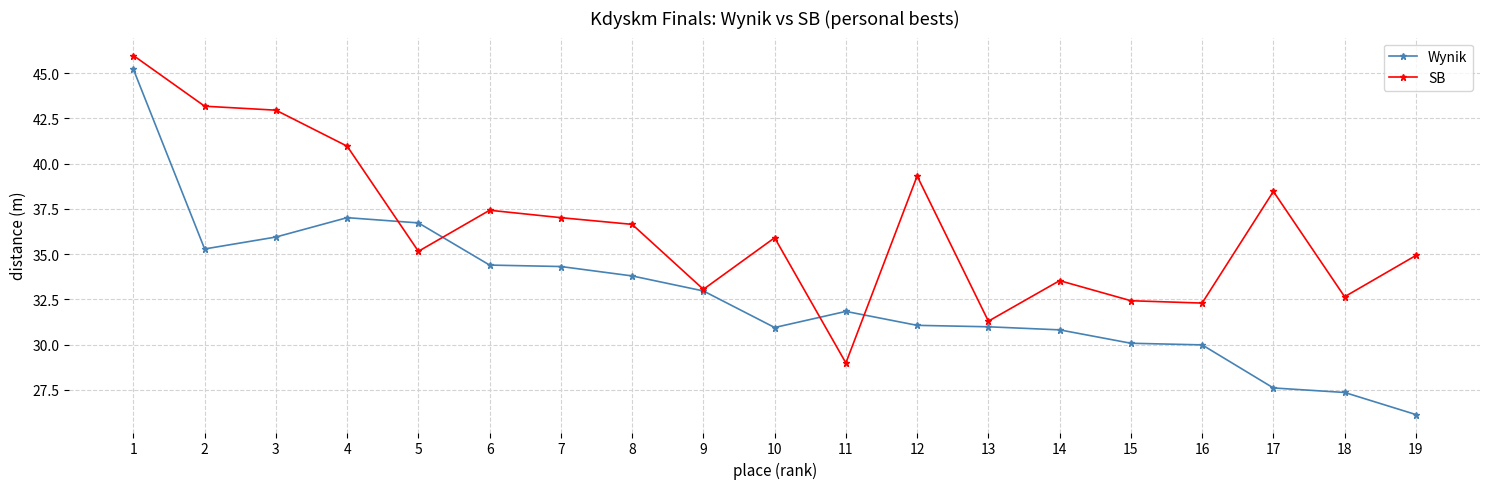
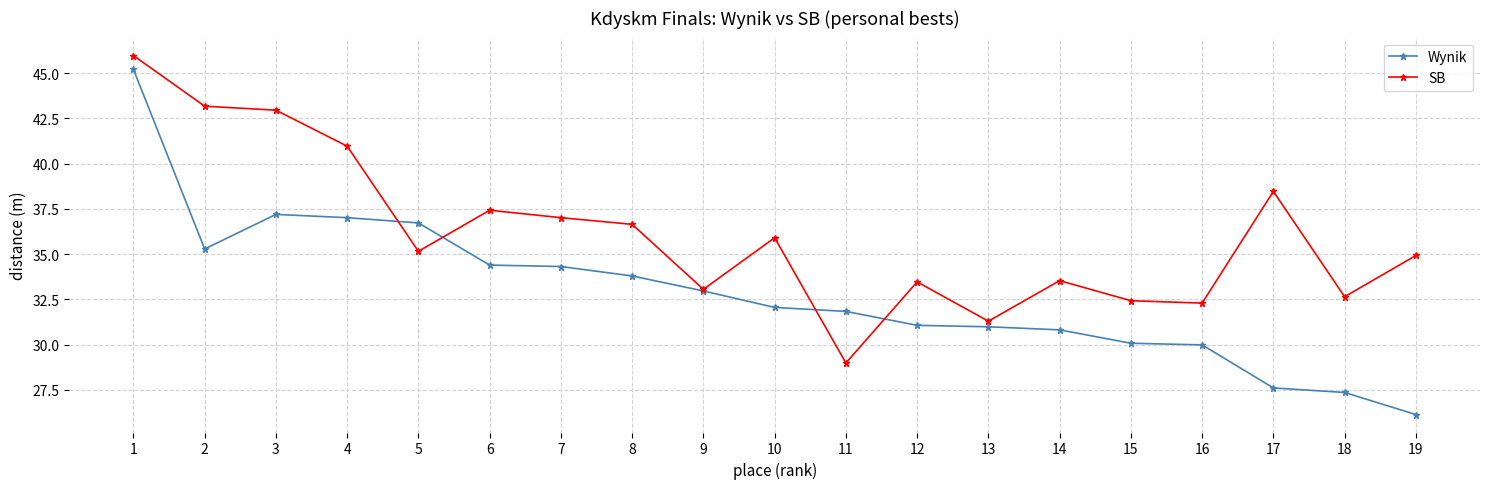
  {
    "Wynik": {
      "1": 45.2,
      "2": 35.3,
-     "3": 35.9,
+     "3": 37.2,
      "4": 37.0,
      "5": 36.7,
      "6": 34.4,
      "7": 34.3,
      "8": 33.8,
-     "10": 30.9,
+     "10": 32.1,
      "11": 31.8,
      "12": 31.1,
      "13": 31.0,
      "14": 30.8,
      "15": 30.1,
      "16": 30.0,
      "17": 27.6,
      "18": 27.4,
      "19": 26.1
    },
    "SB": {
      "1": 46.0,
      "2": 43.2,
      "3": 43.0,
      "4": 41.0,
      "5": 35.2,
      "6": 37.4,
      "7": 37.0,
      "8": 36.6,
      "10": 35.9,
      "11": 29.0,
-     "12": 39.3,
+     "12": 33.5,
      "13": 31.3,
      "14": 33.5,
      "15": 32.4,
      "16": 32.3,
      "17": 38.5,
      "18": 32.6,
      "19": 34.9
    }
  }
